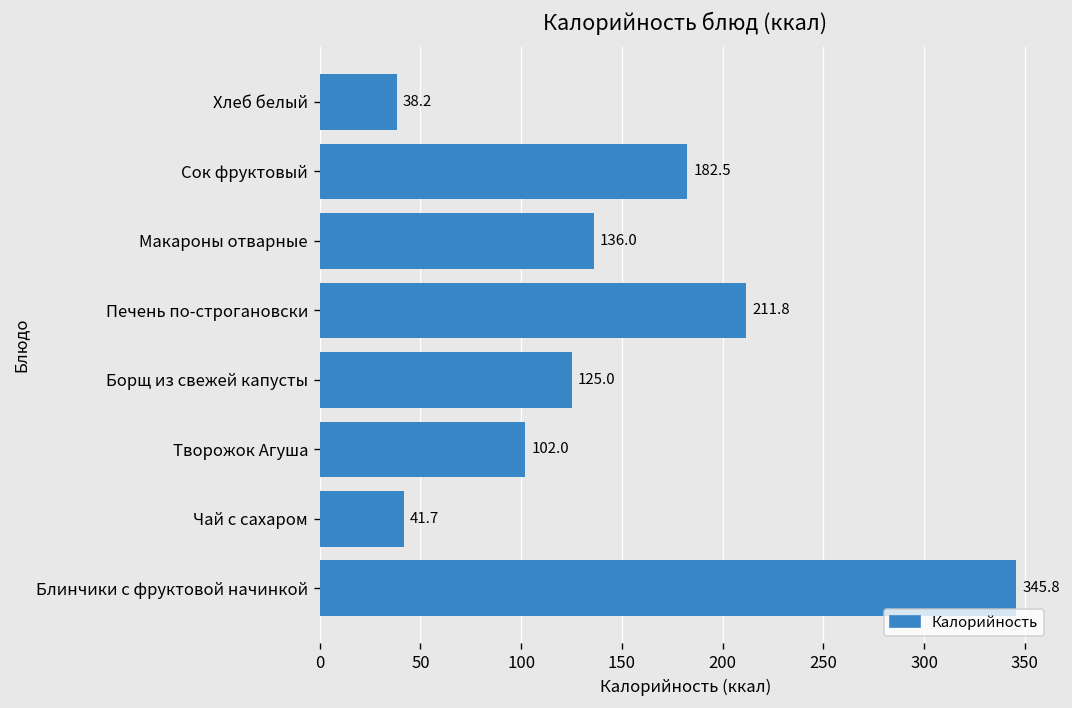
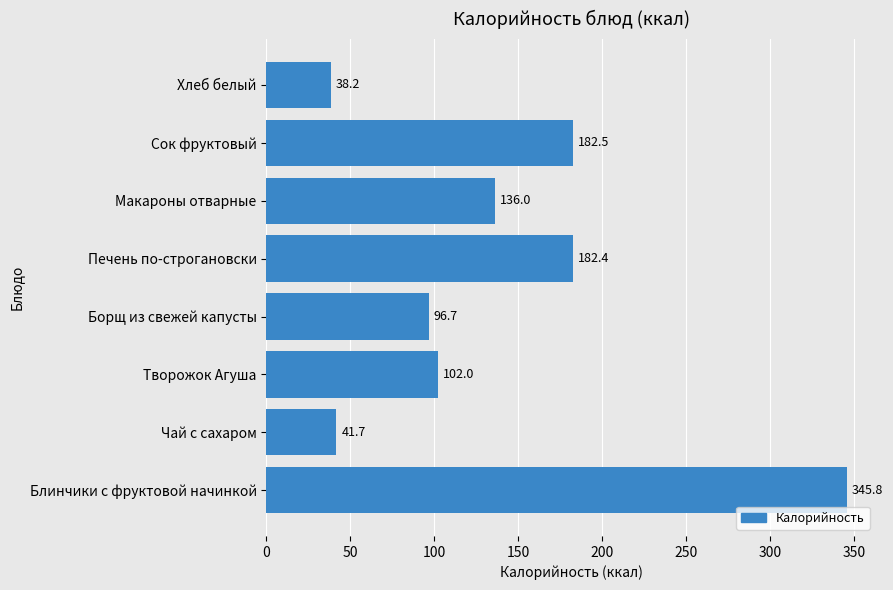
  {
    "Хлеб белый": 38.2,
    "Сок фруктовый": 182.5,
    "Макароны отварные": 136.0,
-   "Печень по-строгановски": 211.8,
-   "Борщ из свежей капусты": 125.0,
+   "Печень по-строгановски": 182.4,
+   "Борщ из свежей капусты": 96.7,
    "Творожок Агуша": 102.0,
    "Чай с сахаром": 41.7,
    "Блинчики с фруктовой начинкой": 345.8
  }
